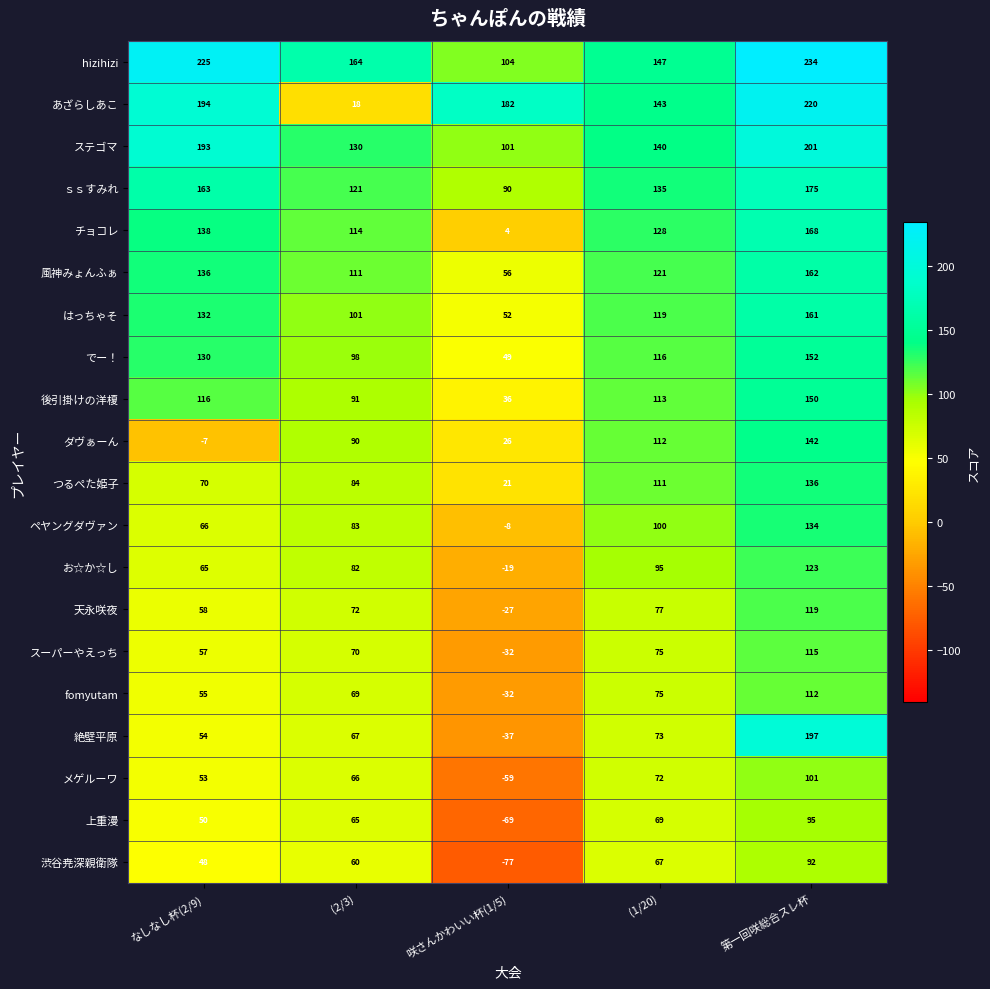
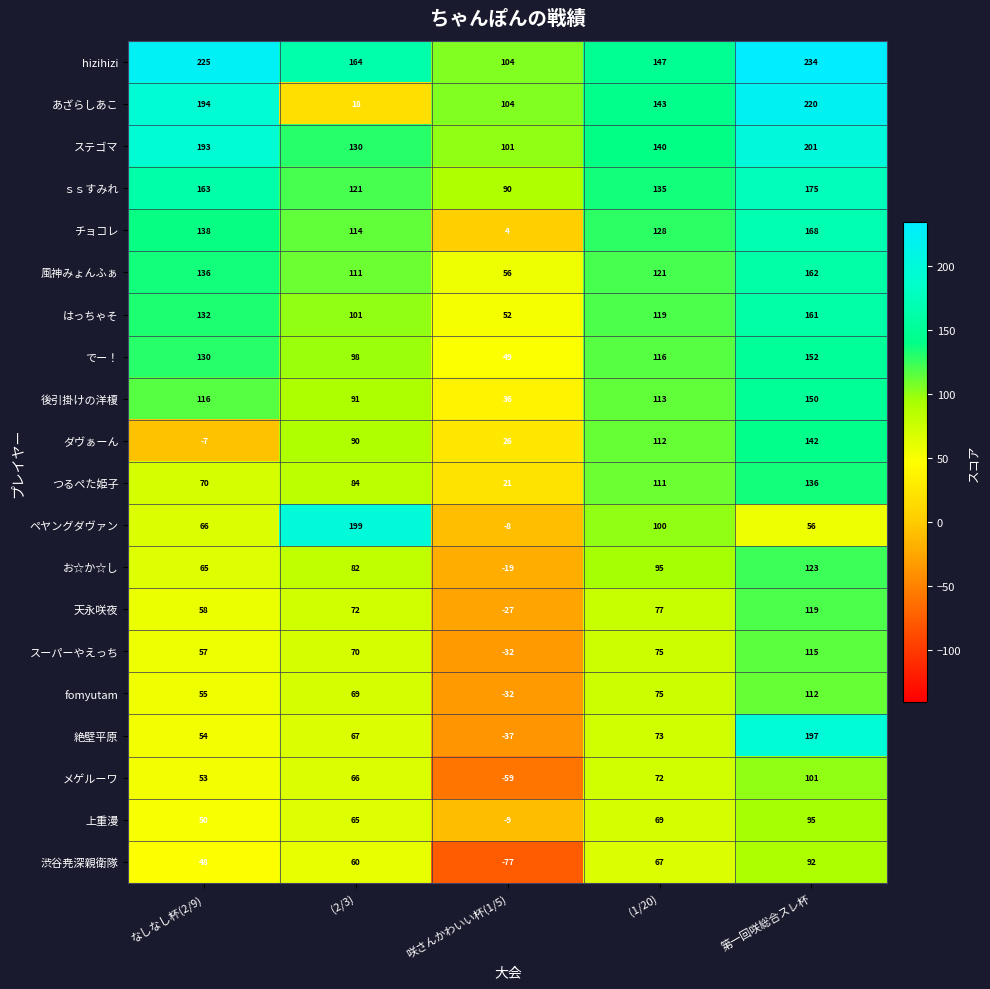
  {
    "hizihizi": {
      "なしなし杯(2/9)": 225,
      "(2/3)": 164,
      "咲さんかわいい杯(1/5)": 104,
      "(1/20)": 147,
      "第一回咲総合スレ杯": 234
    },
    "あざらしあこ": {
      "なしなし杯(2/9)": 194,
      "(2/3)": 18,
-     "咲さんかわいい杯(1/5)": 182,
+     "咲さんかわいい杯(1/5)": 104,
      "(1/20)": 143,
      "第一回咲総合スレ杯": 220
    },
    "ステゴマ": {
      "なしなし杯(2/9)": 193,
      "(2/3)": 130,
      "咲さんかわいい杯(1/5)": 101,
      "(1/20)": 140,
      "第一回咲総合スレ杯": 201
    },
    "ｓｓすみれ": {
      "なしなし杯(2/9)": 163,
      "(2/3)": 121,
      "咲さんかわいい杯(1/5)": 90,
      "(1/20)": 135,
      "第一回咲総合スレ杯": 175
    },
    "チョコレ": {
      "なしなし杯(2/9)": 138,
      "(2/3)": 114,
      "咲さんかわいい杯(1/5)": 4,
      "(1/20)": 128,
      "第一回咲総合スレ杯": 168
    },
    "風神みょんふぁ": {
      "なしなし杯(2/9)": 136,
      "(2/3)": 111,
      "咲さんかわいい杯(1/5)": 56,
      "(1/20)": 121,
      "第一回咲総合スレ杯": 162
    },
    "はっちゃそ": {
      "なしなし杯(2/9)": 132,
      "(2/3)": 101,
      "咲さんかわいい杯(1/5)": 52,
      "(1/20)": 119,
      "第一回咲総合スレ杯": 161
    },
    "でー！": {
      "なしなし杯(2/9)": 130,
      "(2/3)": 98,
      "咲さんかわいい杯(1/5)": 49,
      "(1/20)": 116,
      "第一回咲総合スレ杯": 152
    },
    "後引掛けの洋榎": {
      "なしなし杯(2/9)": 116,
      "(2/3)": 91,
      "咲さんかわいい杯(1/5)": 36,
      "(1/20)": 113,
      "第一回咲総合スレ杯": 150
    },
    "ダヴぁーん": {
      "なしなし杯(2/9)": -7,
      "(2/3)": 90,
      "咲さんかわいい杯(1/5)": 26,
      "(1/20)": 112,
      "第一回咲総合スレ杯": 142
    },
    "つるぺた姫子": {
      "なしなし杯(2/9)": 70,
      "(2/3)": 84,
      "咲さんかわいい杯(1/5)": 21,
      "(1/20)": 111,
      "第一回咲総合スレ杯": 136
    },
    "ペヤングダヴァン": {
      "なしなし杯(2/9)": 66,
-     "(2/3)": 83,
+     "(2/3)": 199,
      "咲さんかわいい杯(1/5)": -8,
      "(1/20)": 100,
-     "第一回咲総合スレ杯": 134
+     "第一回咲総合スレ杯": 56
    },
    "お☆か☆し": {
      "なしなし杯(2/9)": 65,
      "(2/3)": 82,
      "咲さんかわいい杯(1/5)": -19,
      "(1/20)": 95,
      "第一回咲総合スレ杯": 123
    },
    "天永咲夜": {
      "なしなし杯(2/9)": 58,
      "(2/3)": 72,
      "咲さんかわいい杯(1/5)": -27,
      "(1/20)": 77,
      "第一回咲総合スレ杯": 119
    },
    "スーパーやえっち": {
      "なしなし杯(2/9)": 57,
      "(2/3)": 70,
      "咲さんかわいい杯(1/5)": -32,
      "(1/20)": 75,
      "第一回咲総合スレ杯": 115
    },
    "fomyutam": {
      "なしなし杯(2/9)": 55,
      "(2/3)": 69,
      "咲さんかわいい杯(1/5)": -32,
      "(1/20)": 75,
      "第一回咲総合スレ杯": 112
    },
    "絶壁平原": {
      "なしなし杯(2/9)": 54,
      "(2/3)": 67,
      "咲さんかわいい杯(1/5)": -37,
      "(1/20)": 73,
      "第一回咲総合スレ杯": 197
    },
    "メゲルーワ": {
      "なしなし杯(2/9)": 53,
      "(2/3)": 66,
      "咲さんかわいい杯(1/5)": -59,
      "(1/20)": 72,
      "第一回咲総合スレ杯": 101
    },
    "上重漫": {
      "なしなし杯(2/9)": 50,
      "(2/3)": 65,
-     "咲さんかわいい杯(1/5)": -69,
+     "咲さんかわいい杯(1/5)": -9,
      "(1/20)": 69,
      "第一回咲総合スレ杯": 95
    },
    "渋谷尭深親衛隊": {
      "なしなし杯(2/9)": 48,
      "(2/3)": 60,
      "咲さんかわいい杯(1/5)": -77,
      "(1/20)": 67,
      "第一回咲総合スレ杯": 92
    }
  }
